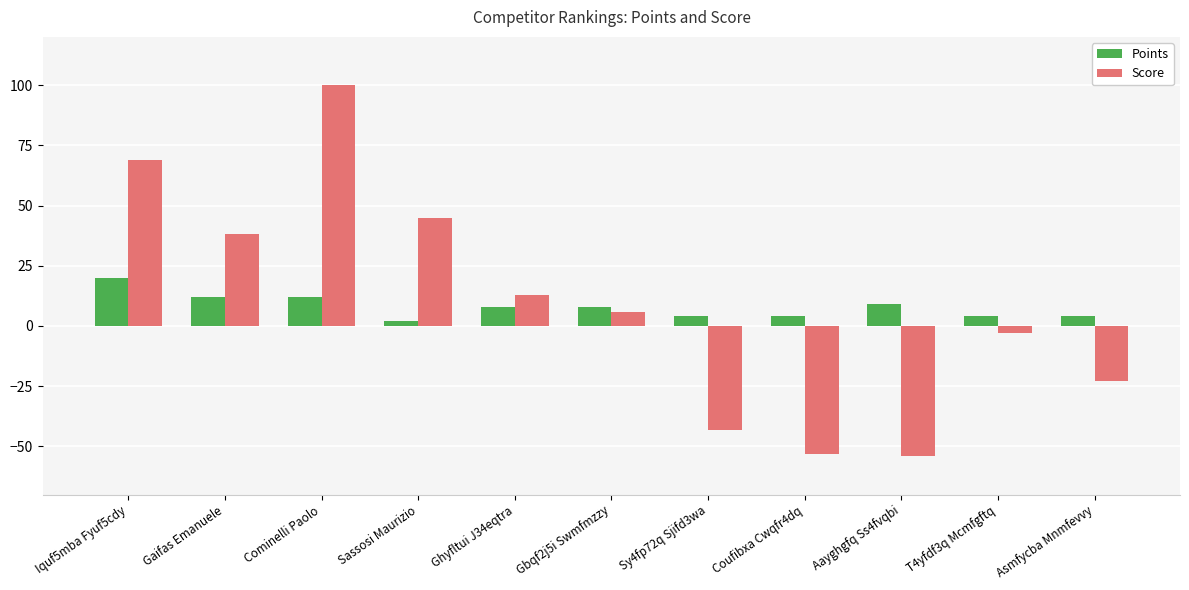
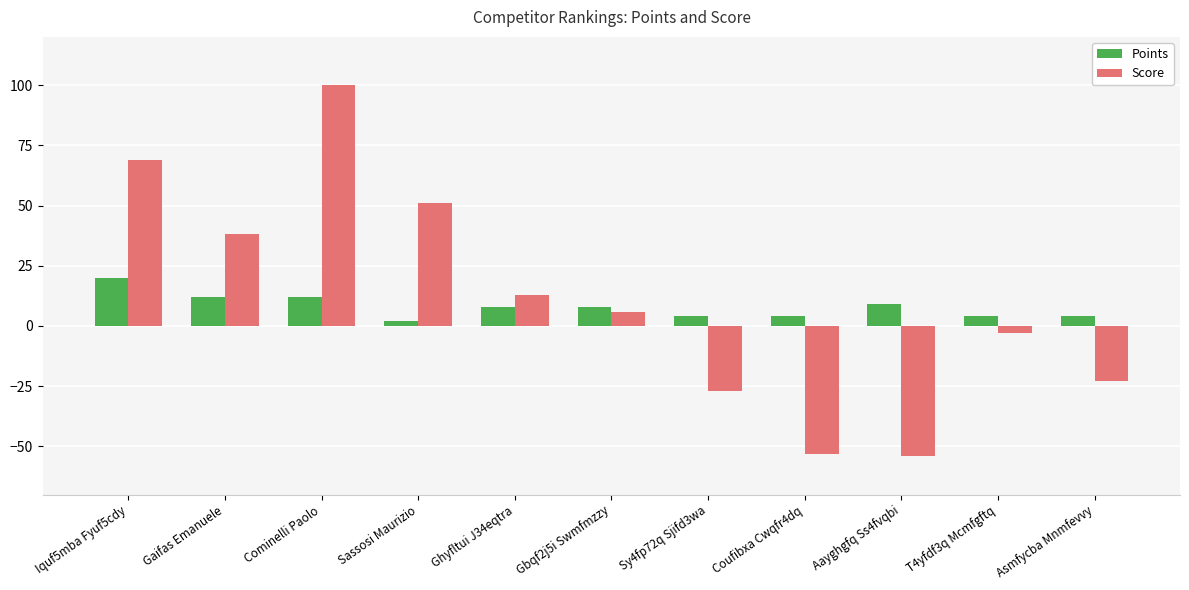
  {
    "Points": {
      "Iquf5mba Fyuf5cdy": 20,
      "Gaifas Emanuele": 12,
      "Cominelli Paolo": 12,
      "Sassosi Maurizio": 2,
      "Ghyfltui J34eqtra": 8,
      "Gbqf2j5i Swmfmzzy": 8,
      "Sy4fp72q Sjifd3wa": 4,
      "Coufibxa Cwqfr4dq": 4,
      "Aayghgfq Ss4fvqbi": 9,
      "T4yfdf3q Mcmfgftq": 4,
      "Asmfycba Mnmfevvy": 4
    },
    "Score": {
      "Iquf5mba Fyuf5cdy": 69,
      "Gaifas Emanuele": 38,
      "Cominelli Paolo": 100,
-     "Sassosi Maurizio": 45,
+     "Sassosi Maurizio": 51,
      "Ghyfltui J34eqtra": 13,
      "Gbqf2j5i Swmfmzzy": 6,
-     "Sy4fp72q Sjifd3wa": -43,
+     "Sy4fp72q Sjifd3wa": -27,
      "Coufibxa Cwqfr4dq": -53,
      "Aayghgfq Ss4fvqbi": -54,
      "T4yfdf3q Mcmfgftq": -3,
      "Asmfycba Mnmfevvy": -23
    }
  }
